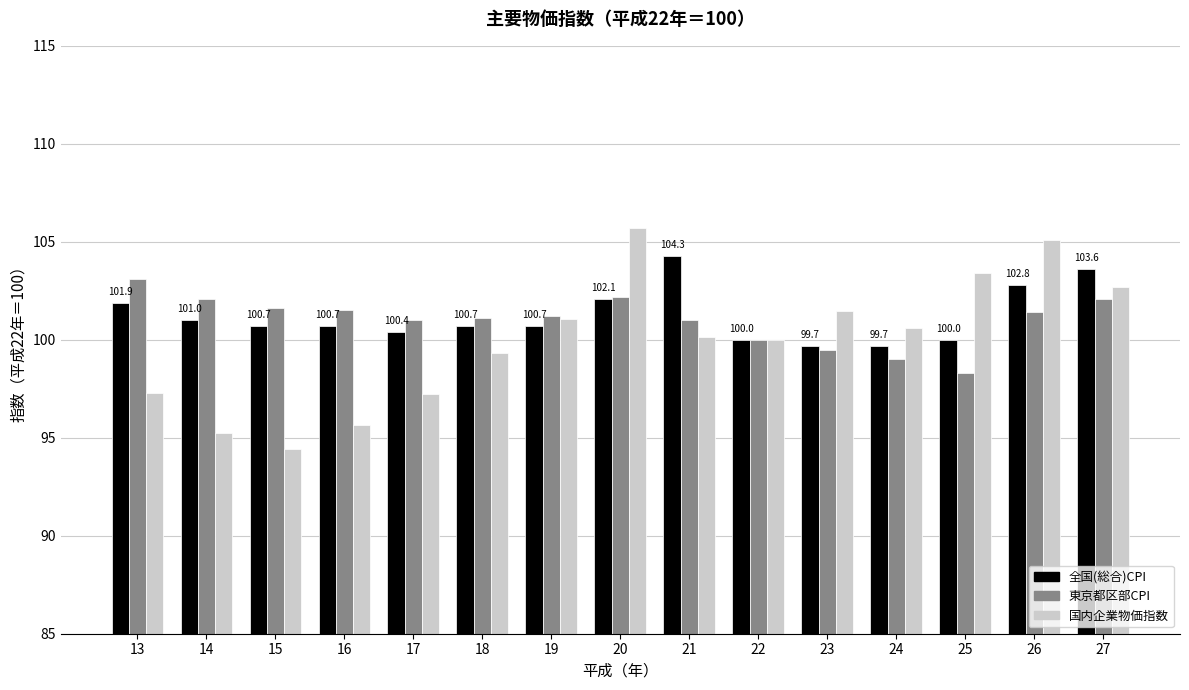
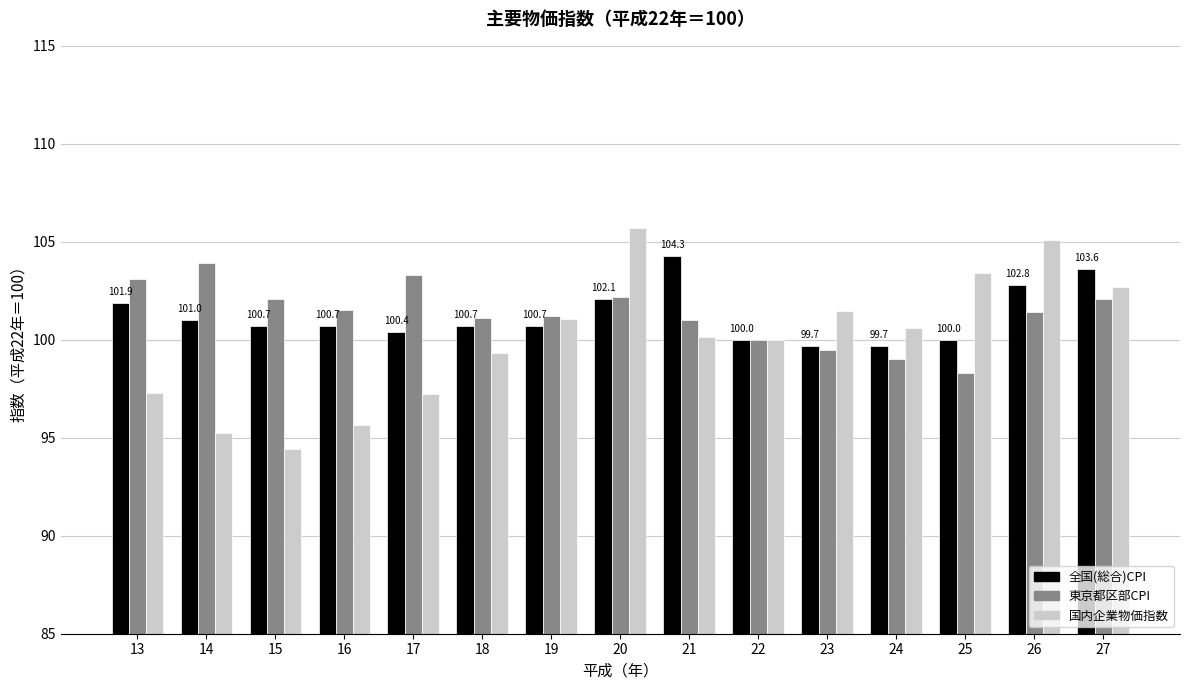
  {
    "全国(総合)CPI": {
      "13": 101.9,
      "14": 101.0,
      "15": 100.7,
      "16": 100.7,
      "17": 100.4,
      "18": 100.7,
      "19": 100.7,
      "20": 102.1,
      "21": 104.3,
      "22": 100.0,
      "23": 99.7,
      "24": 99.7,
      "25": 100.0,
      "26": 102.8,
      "27": 103.6
    },
    "東京都区部CPI": {
      "13": 103.1,
-     "14": 102.1,
-     "15": 101.6,
-     "17": 101.0,
+     "14": 103.9,
+     "15": 102.1,
+     "17": 103.3,
      "20": 102.2,
      "21": 101.0,
      "23": 99.5,
      "24": 99.0,
      "25": 98.3,
      "26": 101.4,
      "27": 102.1
    },
    "国内企業物価指数": {
      "13": 97.3,
      "14": 95.3,
      "15": 94.4,
      "16": 95.6,
      "17": 97.2,
      "18": 99.3,
      "19": 101.1,
      "20": 105.7,
      "21": 100.1,
      "23": 101.5,
      "24": 100.6,
      "25": 103.4,
      "26": 105.1,
      "27": 102.7
    }
  }
